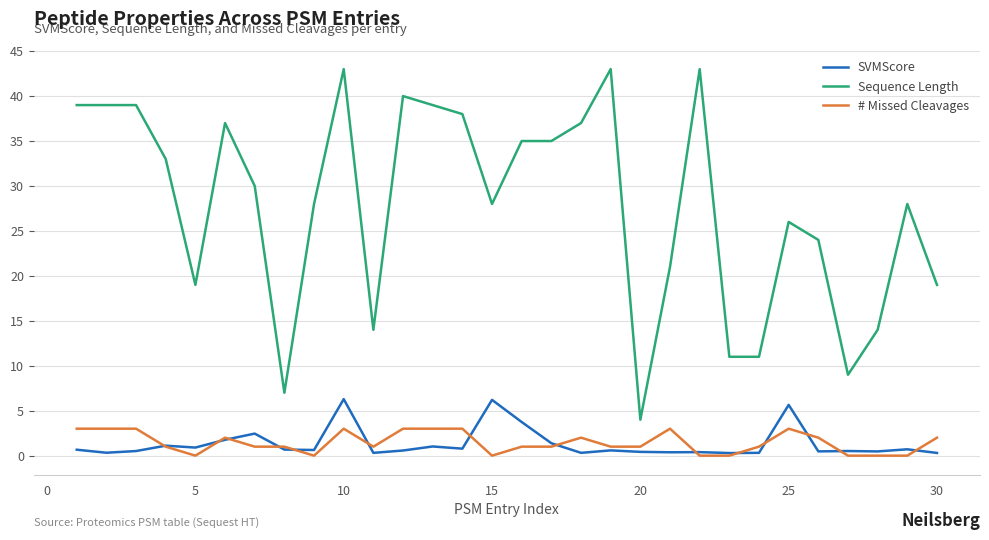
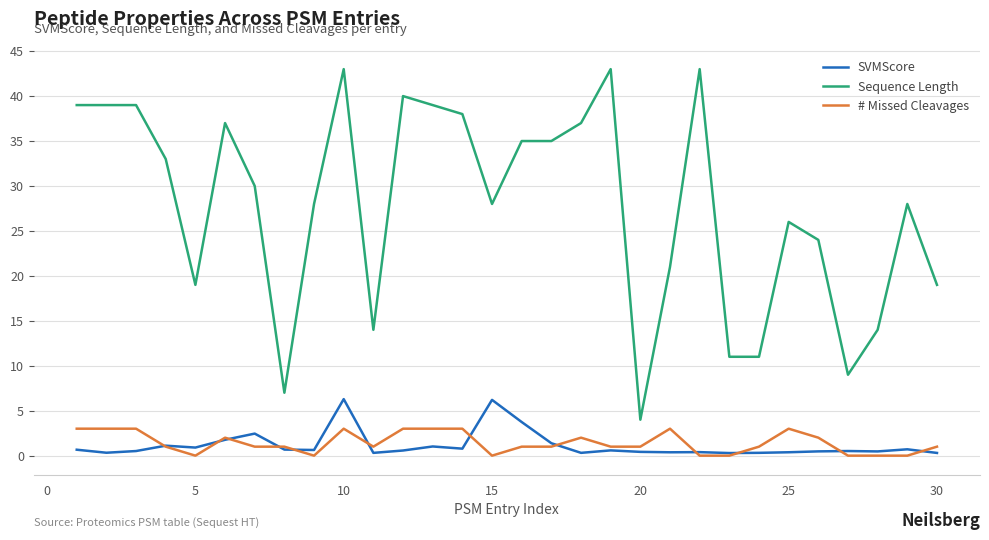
  {
    "SVMScore": {
      "5": 1,
      "10": 6,
      "15": 6,
      "20": 0,
-     "25": 6,
+     "25": 0,
      "30": 0
    },
    "Sequence Length": {
      "5": 19,
      "10": 43,
      "15": 28,
      "20": 4,
      "25": 26,
      "30": 19
    },
    "# Missed Cleavages": {
      "5": 0,
      "10": 3,
      "15": 0,
      "20": 1,
      "25": 3,
-     "30": 2
+     "30": 1
    }
  }
